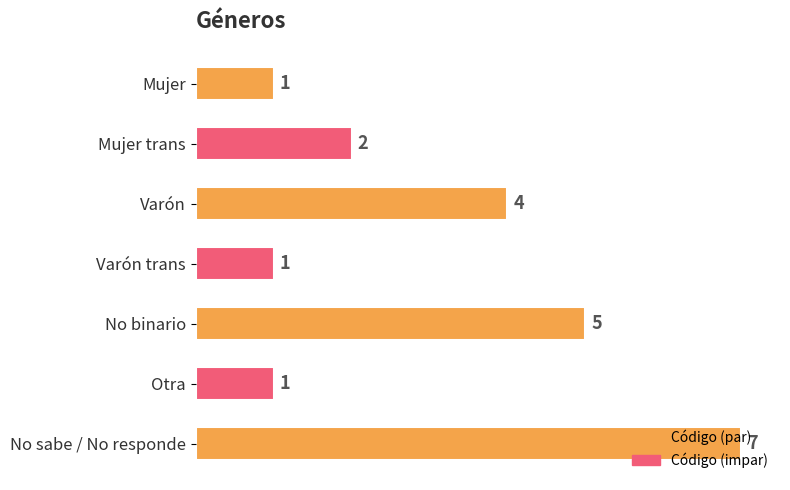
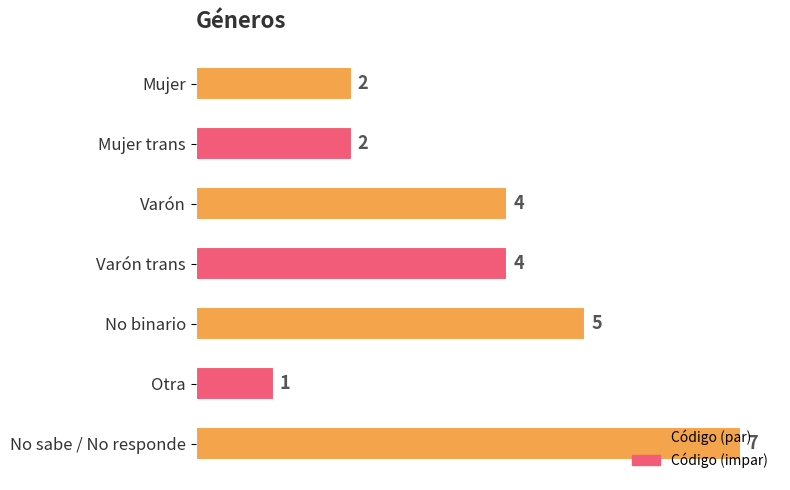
  {
-   "Mujer": 1,
+   "Mujer": 2,
    "Mujer trans": 2,
    "Varón": 4,
-   "Varón trans": 1,
+   "Varón trans": 4,
    "No binario": 5,
    "Otra": 1,
    "No sabe / No responde": 7
  }
